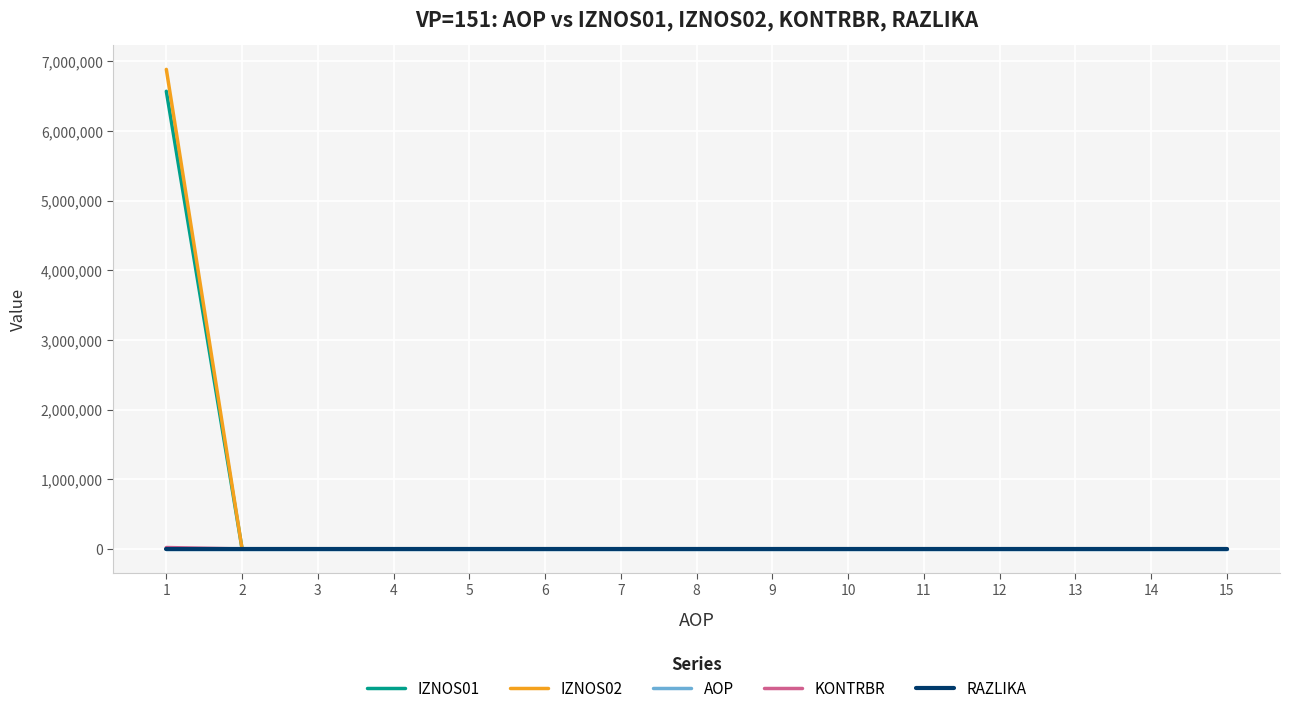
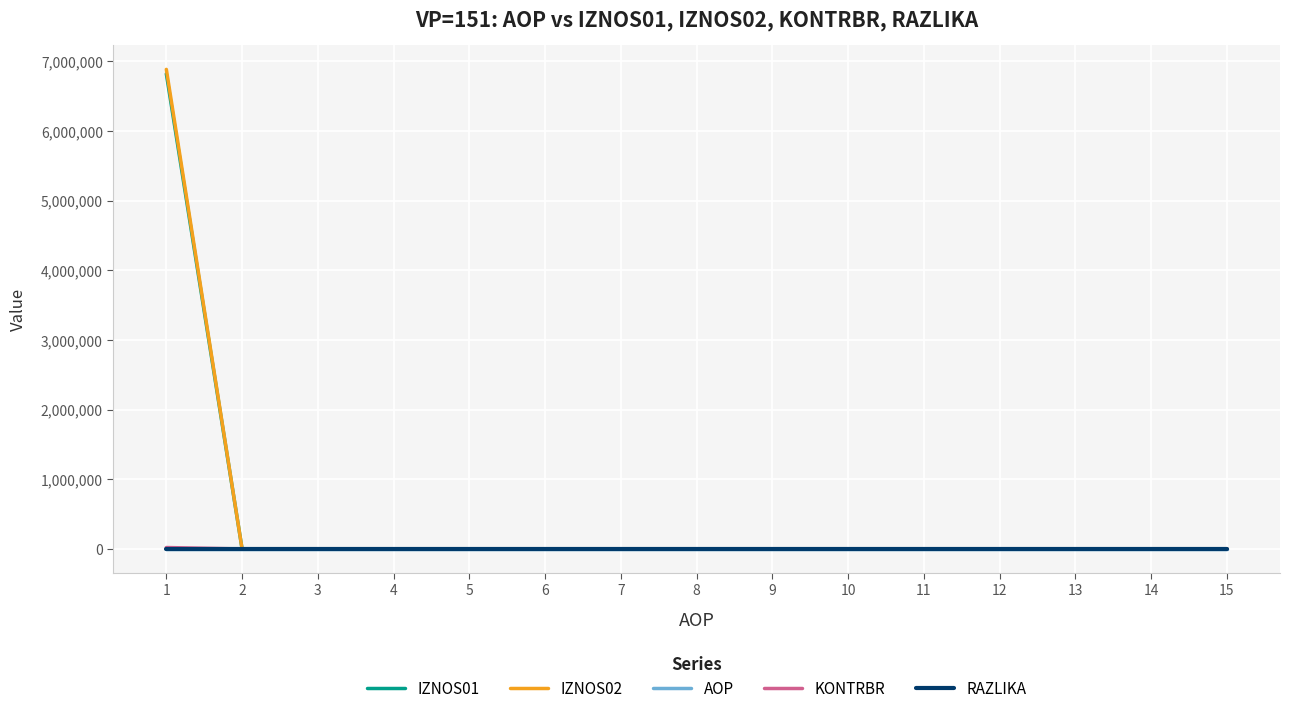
  {
    "IZNOS01": {
-     "1": "6,600,000"
+     "1": "6,800,000"
    },
    "IZNOS02": {
      "1": "6,900,000"
    }
  }
